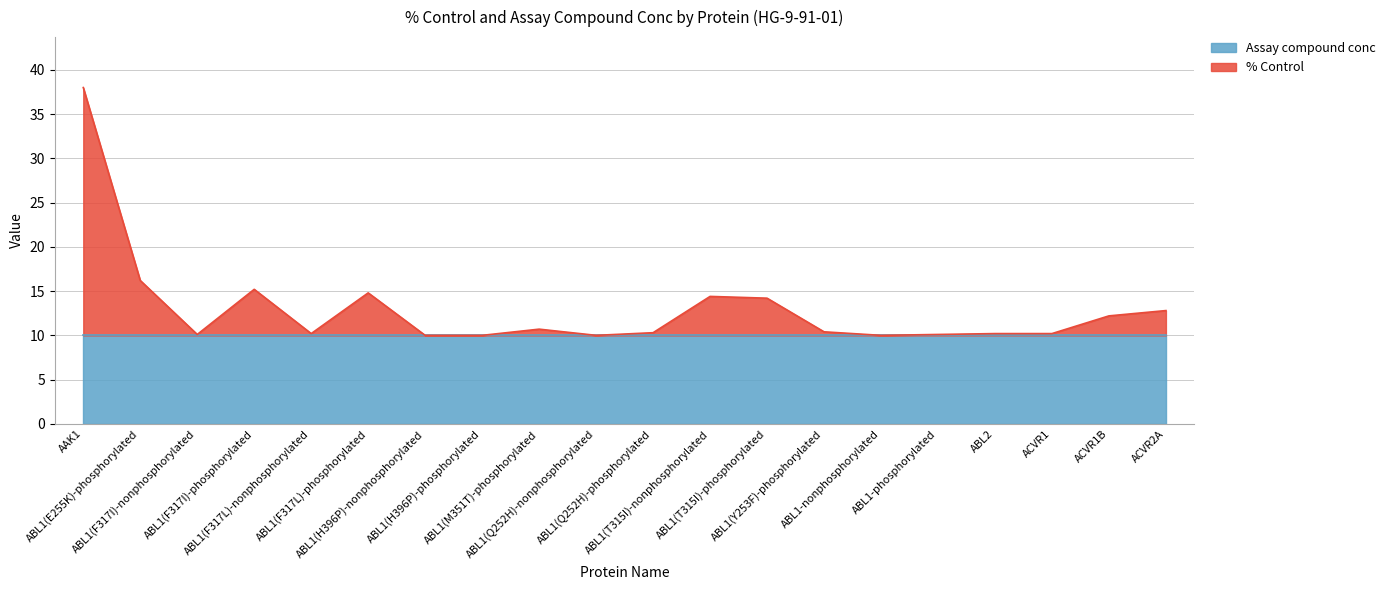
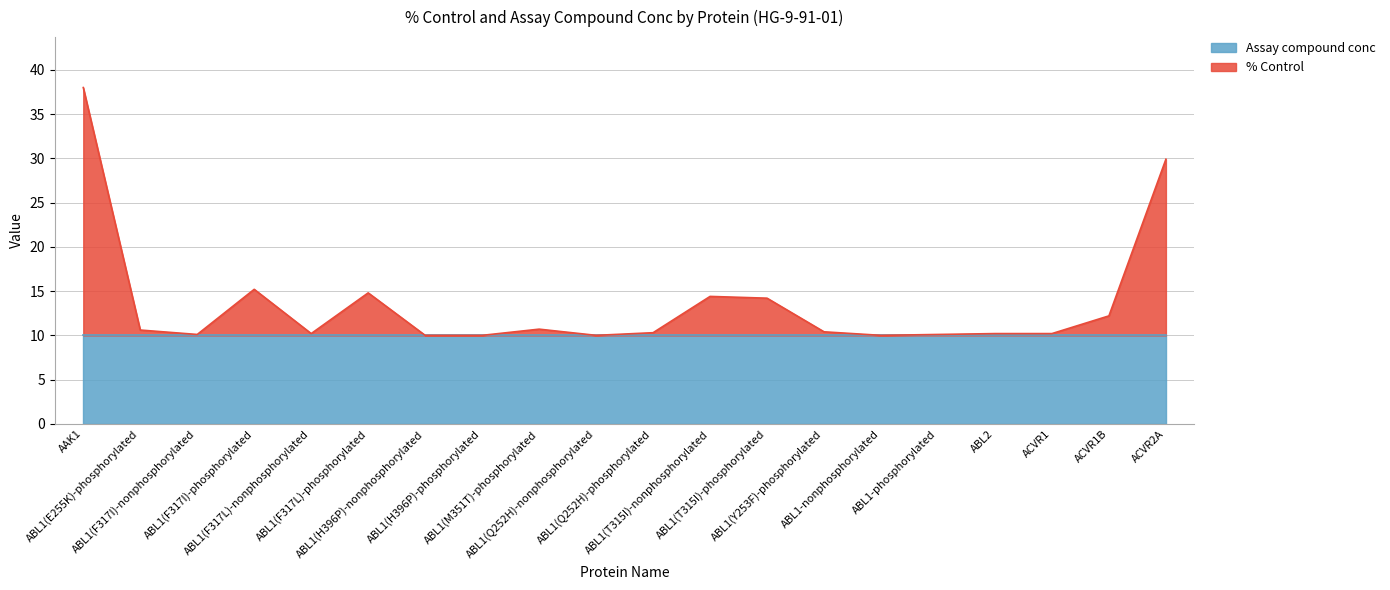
  {
    "Assay compound conc": {
      "AAK1": 10,
      "ABL1(E255K)-phosphorylated": 10,
      "ABL1(F317I)-phosphorylated": 10,
      "ABL1(F317L)-phosphorylated": 10,
      "ABL1(M351T)-phosphorylated": 10,
      "ABL1(Q252H)-phosphorylated": 10,
      "ABL1(T315I)-nonphosphorylated": 10,
      "ABL1(T315I)-phosphorylated": 10,
      "ABL1(Y253F)-phosphorylated": 10,
      "ACVR1B": 10,
      "ACVR2A": 10
    },
    "% Control": {
      "AAK1": 38,
-     "ABL1(E255K)-phosphorylated": 16,
+     "ABL1(E255K)-phosphorylated": 11,
      "ABL1(F317I)-phosphorylated": 15,
      "ABL1(F317L)-phosphorylated": 15,
      "ABL1(M351T)-phosphorylated": 11,
      "ABL1(Q252H)-phosphorylated": 10,
      "ABL1(T315I)-nonphosphorylated": 14,
      "ABL1(T315I)-phosphorylated": 14,
      "ABL1(Y253F)-phosphorylated": 10,
      "ACVR1B": 12,
-     "ACVR2A": 13
+     "ACVR2A": 30
    }
  }
